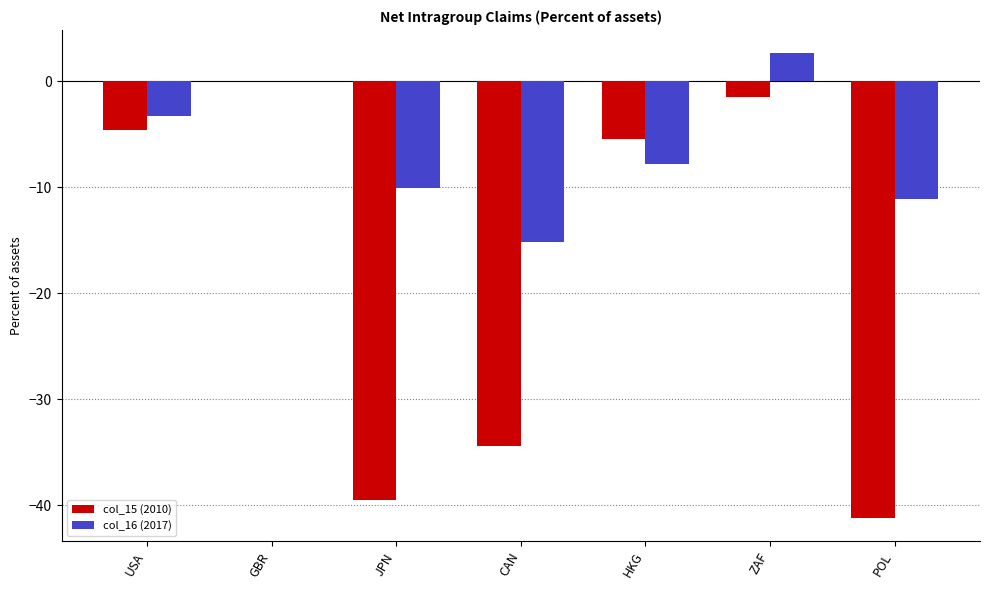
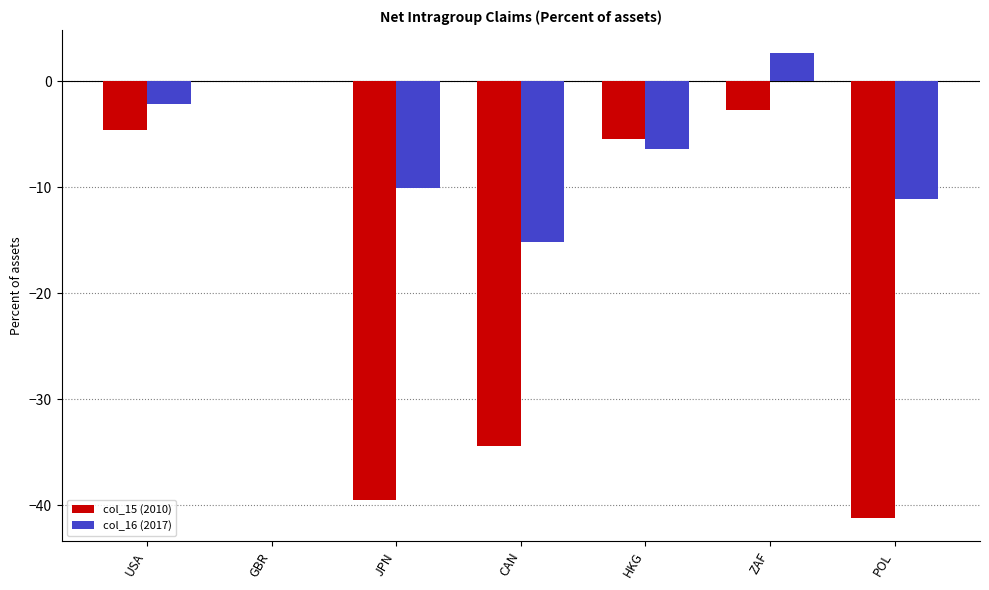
  {
    "col_15 (2010)": {
      "USA": -4.6,
      "JPN": -39.5,
      "CAN": -34.4,
      "HKG": -5.5,
-     "ZAF": -1.5,
+     "ZAF": -2.7,
      "POL": -41.2
    },
    "col_16 (2017)": {
-     "USA": -3.3,
+     "USA": -2.2,
      "JPN": -10.1,
      "CAN": -15.2,
-     "HKG": -7.8,
+     "HKG": -6.4,
      "ZAF": 2.6,
      "POL": -11.1
    }
  }
